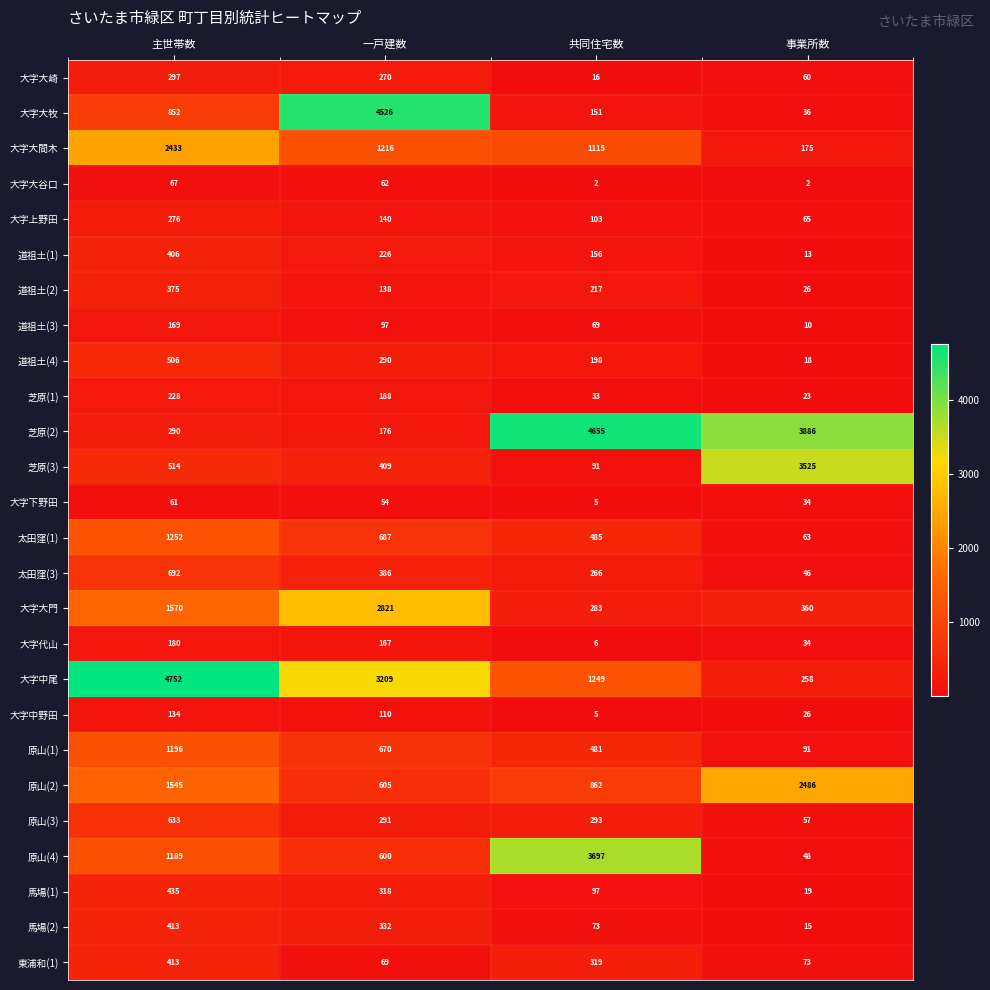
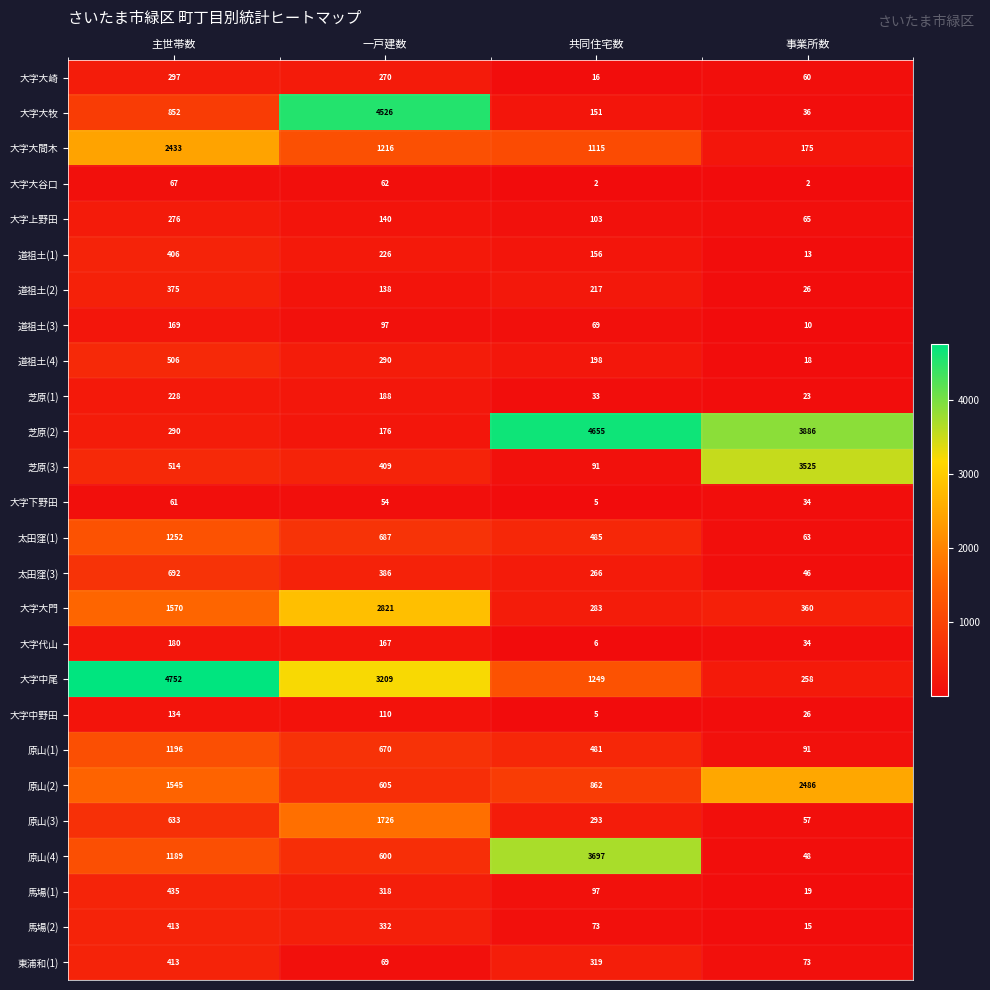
  {
    "大字大崎": {
      "主世帯数": 297,
      "一戸建数": 270,
      "共同住宅数": 16,
      "事業所数": 60
    },
    "大字大牧": {
      "主世帯数": 852,
      "一戸建数": 4526,
      "共同住宅数": 151,
      "事業所数": 36
    },
    "大字大間木": {
      "主世帯数": 2433,
      "一戸建数": 1216,
      "共同住宅数": 1115,
      "事業所数": 175
    },
    "大字大谷口": {
      "主世帯数": 67,
      "一戸建数": 62,
      "共同住宅数": 2,
      "事業所数": 2
    },
    "大字上野田": {
      "主世帯数": 276,
      "一戸建数": 140,
      "共同住宅数": 103,
      "事業所数": 65
    },
    "道祖土(1)": {
      "主世帯数": 406,
      "一戸建数": 226,
      "共同住宅数": 156,
      "事業所数": 13
    },
    "道祖土(2)": {
      "主世帯数": 375,
      "一戸建数": 138,
      "共同住宅数": 217,
      "事業所数": 26
    },
    "道祖土(3)": {
      "主世帯数": 169,
      "一戸建数": 97,
      "共同住宅数": 69,
      "事業所数": 10
    },
    "道祖土(4)": {
      "主世帯数": 506,
      "一戸建数": 290,
      "共同住宅数": 198,
      "事業所数": 18
    },
    "芝原(1)": {
      "主世帯数": 228,
      "一戸建数": 188,
      "共同住宅数": 33,
      "事業所数": 23
    },
    "芝原(2)": {
      "主世帯数": 290,
      "一戸建数": 176,
      "共同住宅数": 4655,
      "事業所数": 3886
    },
    "芝原(3)": {
      "主世帯数": 514,
      "一戸建数": 409,
      "共同住宅数": 91,
      "事業所数": 3525
    },
    "大字下野田": {
      "主世帯数": 61,
      "一戸建数": 54,
      "共同住宅数": 5,
      "事業所数": 34
    },
    "太田窪(1)": {
      "主世帯数": 1252,
      "一戸建数": 687,
      "共同住宅数": 485,
      "事業所数": 63
    },
    "太田窪(3)": {
      "主世帯数": 692,
      "一戸建数": 386,
      "共同住宅数": 266,
      "事業所数": 46
    },
    "大字大門": {
      "主世帯数": 1570,
      "一戸建数": 2821,
      "共同住宅数": 283,
      "事業所数": 360
    },
    "大字代山": {
      "主世帯数": 180,
      "一戸建数": 167,
      "共同住宅数": 6,
      "事業所数": 34
    },
    "大字中尾": {
      "主世帯数": 4752,
      "一戸建数": 3209,
      "共同住宅数": 1249,
      "事業所数": 258
    },
    "大字中野田": {
      "主世帯数": 134,
      "一戸建数": 110,
      "共同住宅数": 5,
      "事業所数": 26
    },
    "原山(1)": {
      "主世帯数": 1196,
      "一戸建数": 670,
      "共同住宅数": 481,
      "事業所数": 91
    },
    "原山(2)": {
      "主世帯数": 1545,
      "一戸建数": 605,
      "共同住宅数": 862,
      "事業所数": 2486
    },
    "原山(3)": {
      "主世帯数": 633,
-     "一戸建数": 291,
+     "一戸建数": 1726,
      "共同住宅数": 293,
      "事業所数": 57
    },
    "原山(4)": {
      "主世帯数": 1189,
      "一戸建数": 600,
      "共同住宅数": 3697,
      "事業所数": 48
    },
    "馬場(1)": {
      "主世帯数": 435,
      "一戸建数": 318,
      "共同住宅数": 97,
      "事業所数": 19
    },
    "馬場(2)": {
      "主世帯数": 413,
      "一戸建数": 332,
      "共同住宅数": 73,
      "事業所数": 15
    },
    "東浦和(1)": {
      "主世帯数": 413,
      "一戸建数": 69,
      "共同住宅数": 319,
      "事業所数": 73
    }
  }
